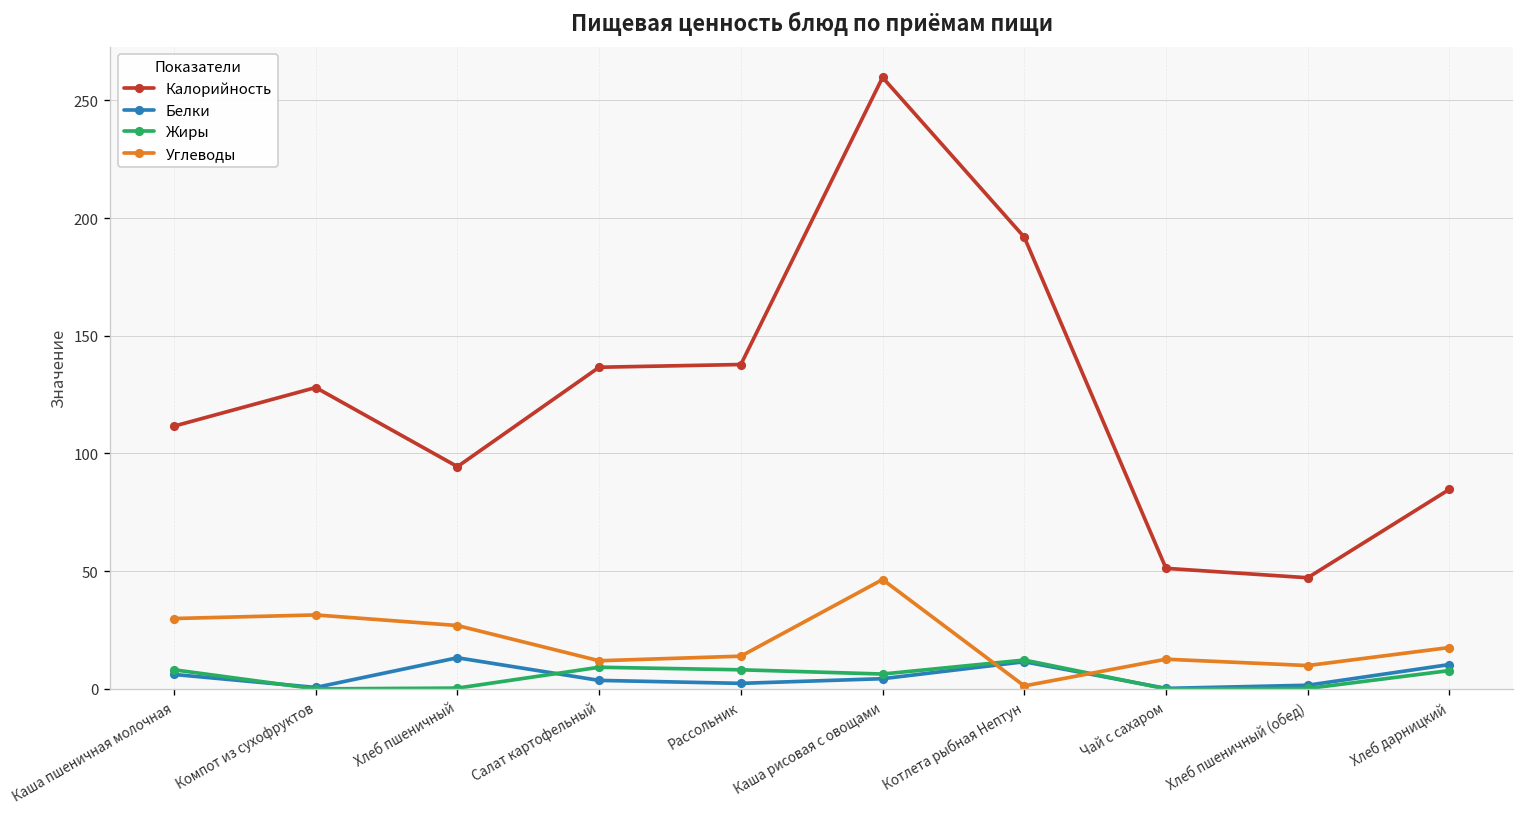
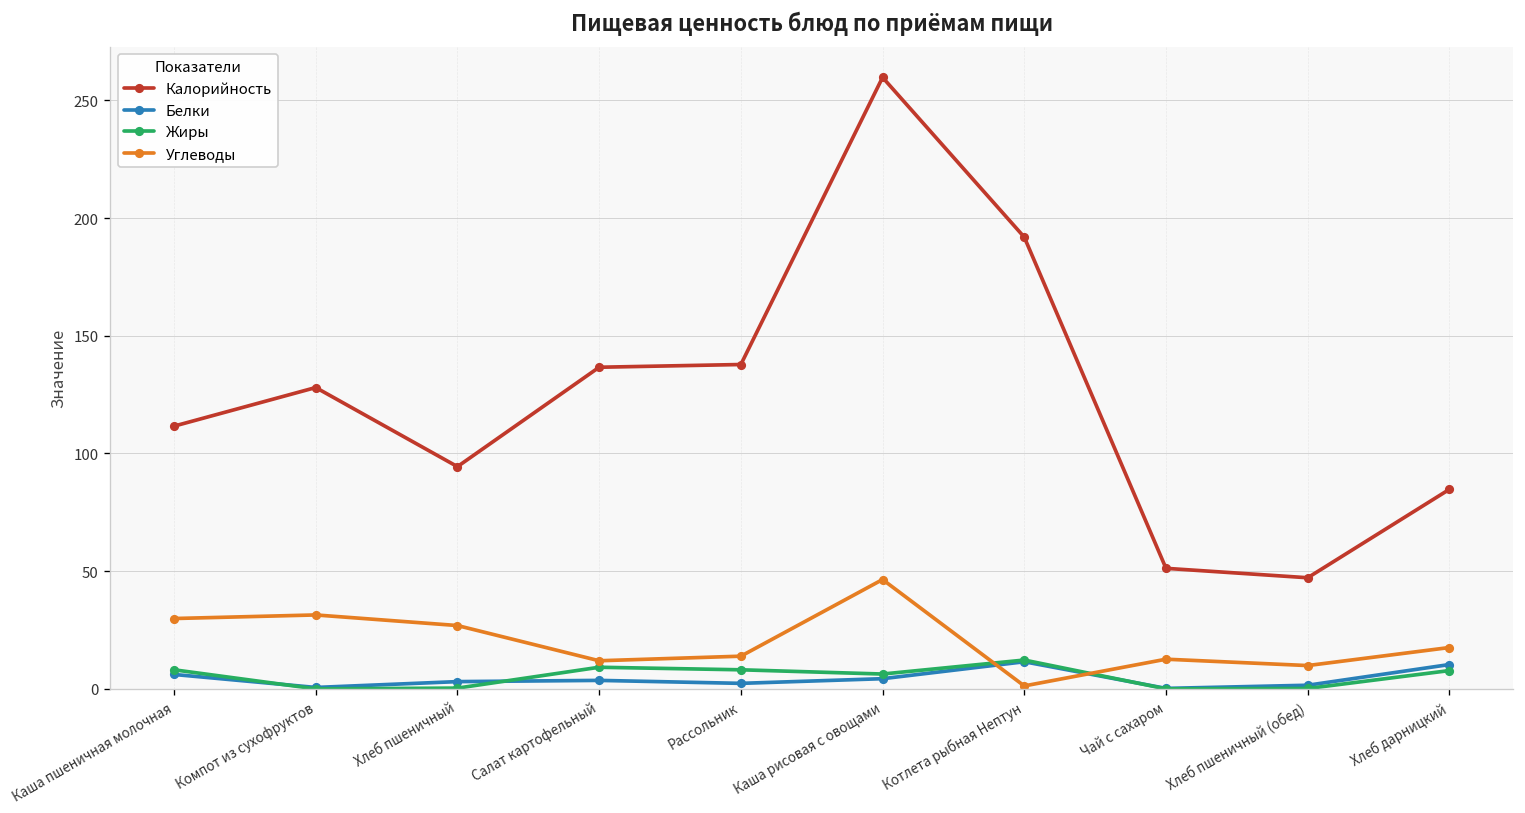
  {
    "Калорийность": {
      "Каша пшеничная молочная": 112,
      "Компот из сухофруктов": 128,
      "Хлеб пшеничный": 94,
      "Салат картофельный": 137,
      "Рассольник": 138,
      "Каша рисовая с овощами": 260,
      "Котлета рыбная Нептун": 192,
      "Чай с сахаром": 51,
      "Хлеб пшеничный (обед)": 47,
      "Хлеб дарницкий": 85
    },
    "Белки": {
      "Каша пшеничная молочная": 6,
-     "Хлеб пшеничный": 13,
+     "Хлеб пшеничный": 3,
      "Салат картофельный": 4,
      "Рассольник": 2,
      "Каша рисовая с овощами": 4,
      "Хлеб пшеничный (обед)": 2,
      "Хлеб дарницкий": 10
    },
    "Жиры": {
      "Каша пшеничная молочная": 8,
      "Хлеб пшеничный": 0,
      "Салат картофельный": 9,
      "Рассольник": 8,
      "Каша рисовая с овощами": 6,
      "Хлеб пшеничный (обед)": 0,
      "Хлеб дарницкий": 8
    },
    "Углеводы": {
      "Каша пшеничная молочная": 30,
      "Компот из сухофруктов": 31,
      "Хлеб пшеничный": 27,
      "Салат картофельный": 12,
      "Рассольник": 14,
      "Каша рисовая с овощами": 46,
      "Котлета рыбная Нептун": 1,
      "Чай с сахаром": 13,
      "Хлеб пшеничный (обед)": 10,
      "Хлеб дарницкий": 18
    }
  }
